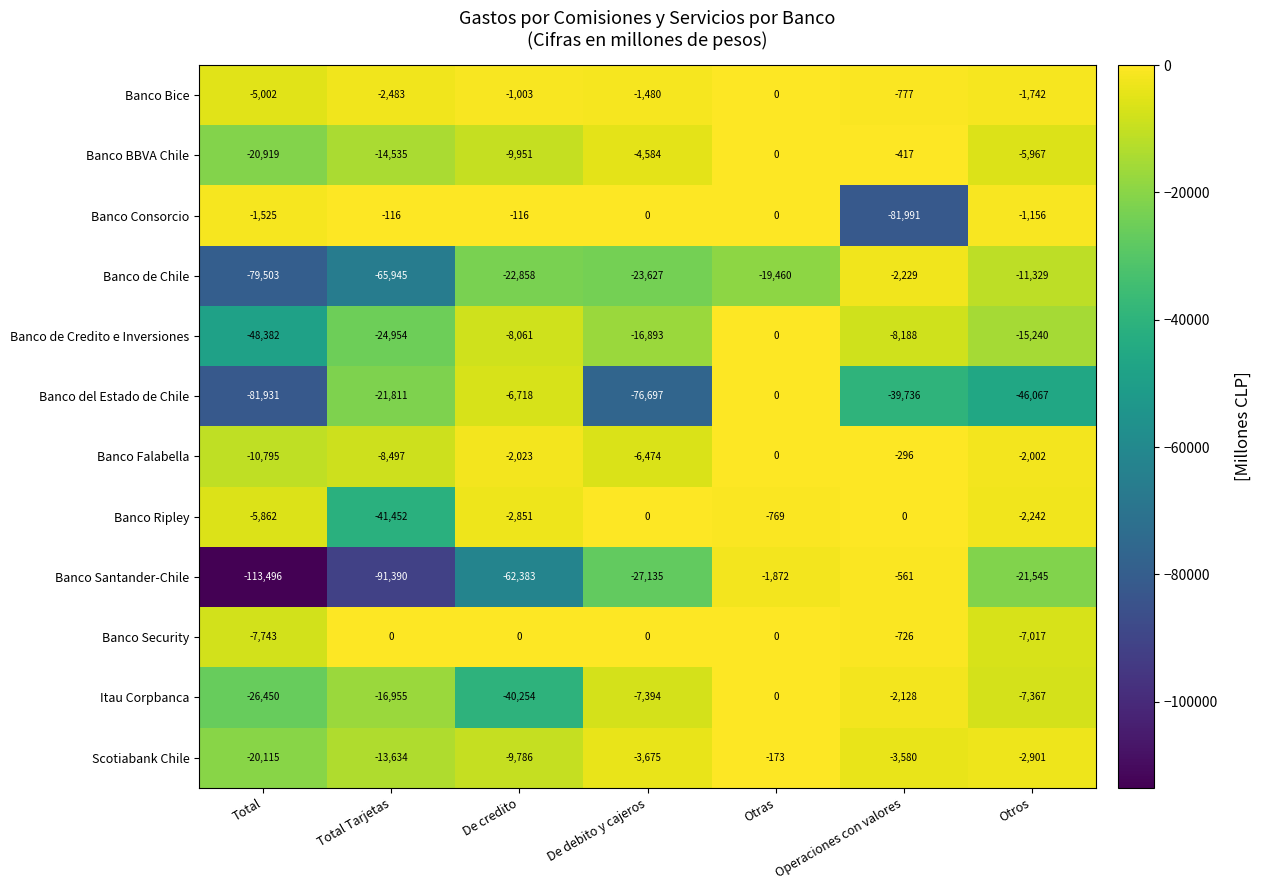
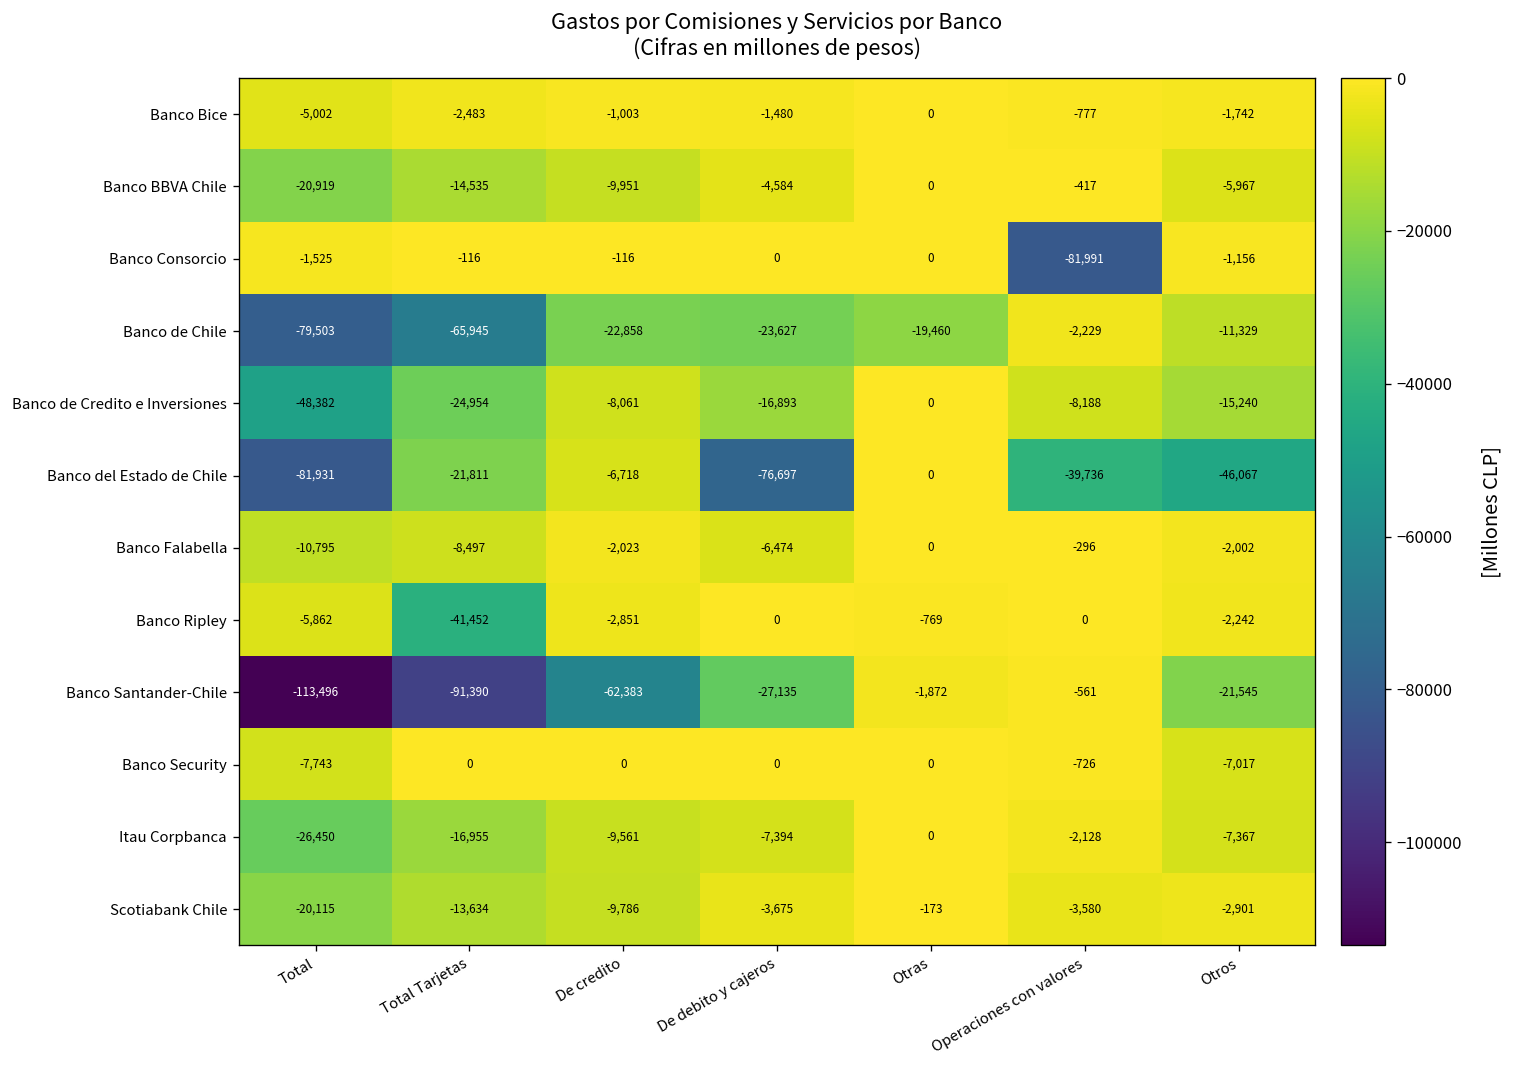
  {
    "Banco Bice": {
      "Total": "-5,002",
      "Total Tarjetas": "-2,483",
      "De credito": "-1,003",
      "De debito y cajeros": "-1,480",
      "Otras": "0",
      "Operaciones con valores": "-777",
      "Otros": "-1,742"
    },
    "Banco BBVA Chile": {
      "Total": "-20,919",
      "Total Tarjetas": "-14,535",
      "De credito": "-9,951",
      "De debito y cajeros": "-4,584",
      "Otras": "0",
      "Operaciones con valores": "-417",
      "Otros": "-5,967"
    },
    "Banco Consorcio": {
      "Total": "-1,525",
      "Total Tarjetas": "-116",
      "De credito": "-116",
      "De debito y cajeros": "0",
      "Otras": "0",
      "Operaciones con valores": "-81,991",
      "Otros": "-1,156"
    },
    "Banco de Chile": {
      "Total": "-79,503",
      "Total Tarjetas": "-65,945",
      "De credito": "-22,858",
      "De debito y cajeros": "-23,627",
      "Otras": "-19,460",
      "Operaciones con valores": "-2,229",
      "Otros": "-11,329"
    },
    "Banco de Credito e Inversiones": {
      "Total": "-48,382",
      "Total Tarjetas": "-24,954",
      "De credito": "-8,061",
      "De debito y cajeros": "-16,893",
      "Otras": "0",
      "Operaciones con valores": "-8,188",
      "Otros": "-15,240"
    },
    "Banco del Estado de Chile": {
      "Total": "-81,931",
      "Total Tarjetas": "-21,811",
      "De credito": "-6,718",
      "De debito y cajeros": "-76,697",
      "Otras": "0",
      "Operaciones con valores": "-39,736",
      "Otros": "-46,067"
    },
    "Banco Falabella": {
      "Total": "-10,795",
      "Total Tarjetas": "-8,497",
      "De credito": "-2,023",
      "De debito y cajeros": "-6,474",
      "Otras": "0",
      "Operaciones con valores": "-296",
      "Otros": "-2,002"
    },
    "Banco Ripley": {
      "Total": "-5,862",
      "Total Tarjetas": "-41,452",
      "De credito": "-2,851",
      "De debito y cajeros": "0",
      "Otras": "-769",
      "Operaciones con valores": "0",
      "Otros": "-2,242"
    },
    "Banco Santander-Chile": {
      "Total": "-113,496",
      "Total Tarjetas": "-91,390",
      "De credito": "-62,383",
      "De debito y cajeros": "-27,135",
      "Otras": "-1,872",
      "Operaciones con valores": "-561",
      "Otros": "-21,545"
    },
    "Banco Security": {
      "Total": "-7,743",
      "Total Tarjetas": "0",
      "De credito": "0",
      "De debito y cajeros": "0",
      "Otras": "0",
      "Operaciones con valores": "-726",
      "Otros": "-7,017"
    },
    "Itau Corpbanca": {
      "Total": "-26,450",
      "Total Tarjetas": "-16,955",
-     "De credito": "-40,254",
+     "De credito": "-9,561",
      "De debito y cajeros": "-7,394",
      "Otras": "0",
      "Operaciones con valores": "-2,128",
      "Otros": "-7,367"
    },
    "Scotiabank Chile": {
      "Total": "-20,115",
      "Total Tarjetas": "-13,634",
      "De credito": "-9,786",
      "De debito y cajeros": "-3,675",
      "Otras": "-173",
      "Operaciones con valores": "-3,580",
      "Otros": "-2,901"
    }
  }
